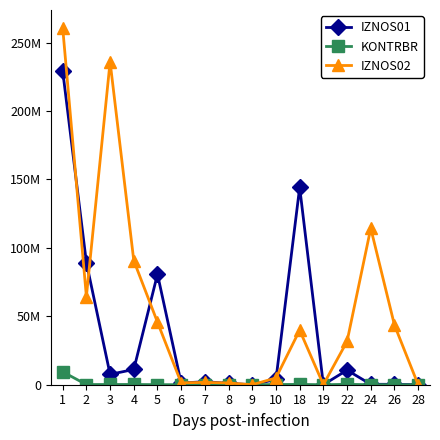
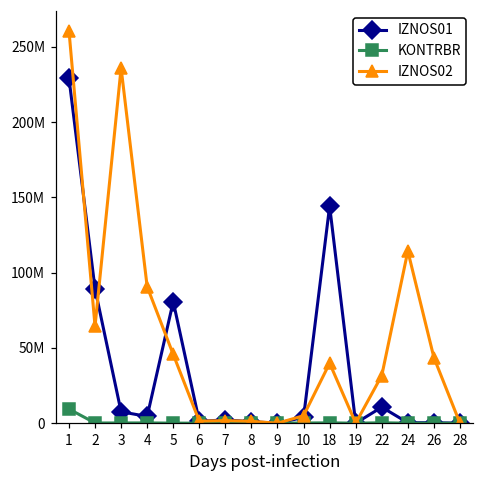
  {
    "IZNOS01": {
      "1": 229000000,
      "2": 89000000,
      "3": 8000000,
-     "4": 11000000,
+     "4": 4000000,
      "5": 81000000,
      "18": 144000000,
      "22": 11000000
    },
    "KONTRBR": {
      "1": 9000000,
      "2": 0,
      "3": 0,
      "4": 0,
      "5": 0,
      "10": 0,
      "18": 0,
      "22": 0
    },
    "IZNOS02": {
      "1": 261000000,
      "2": 64000000,
      "3": 236000000,
      "4": 91000000,
      "5": 46000000,
      "18": 40000000,
      "22": 32000000,
      "24": 114000000,
      "26": 44000000
    }
  }
